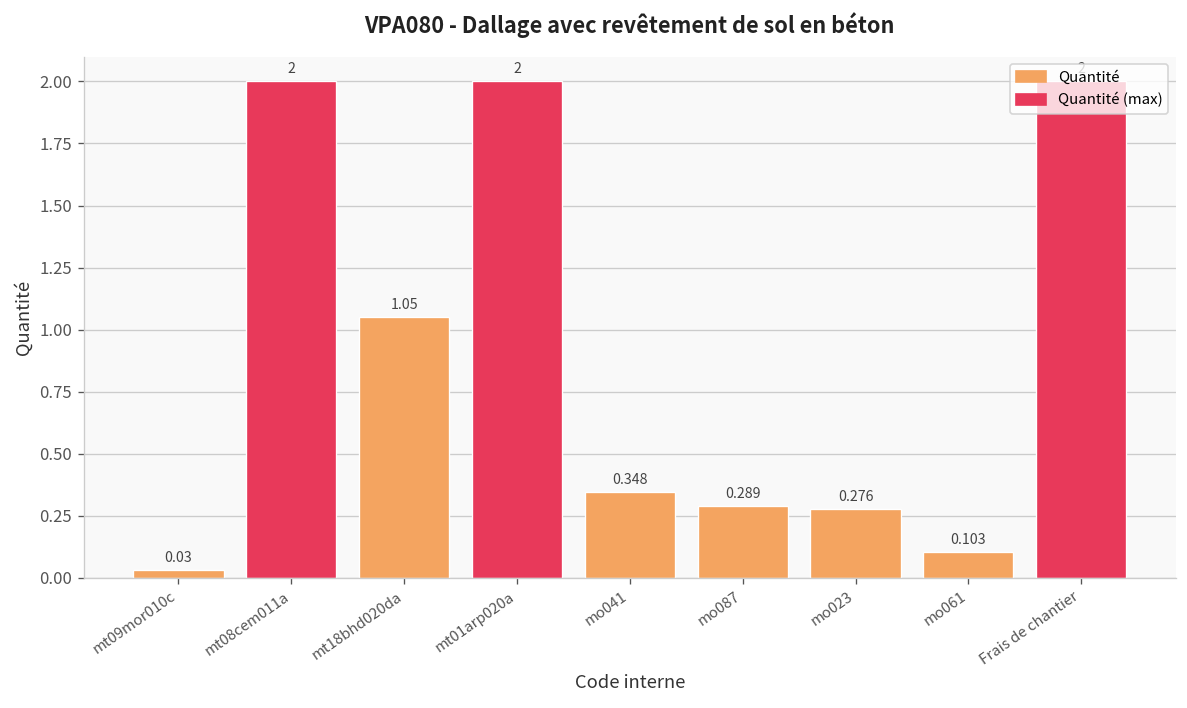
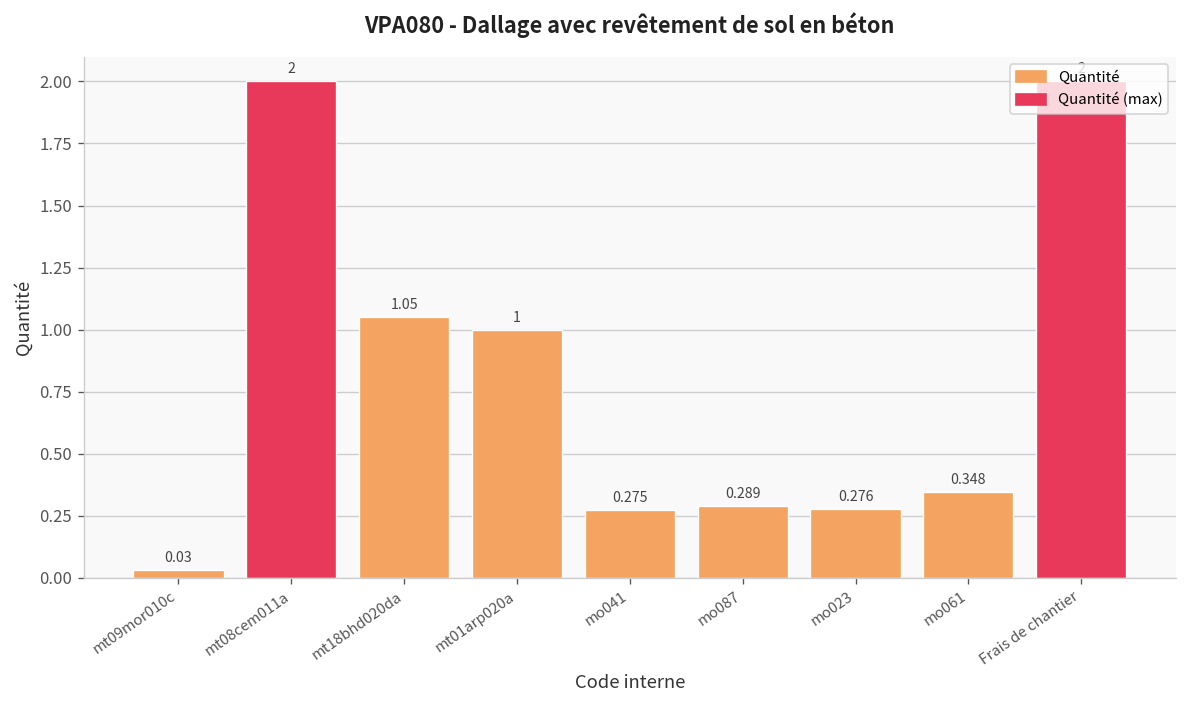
  {
    "mt09mor010c": 0.03,
    "mt08cem011a": 2,
    "mt18bhd020da": 1.05,
-   "mt01arp020a": 2,
-   "mo041": 0.348,
+   "mt01arp020a": 1,
+   "mo041": 0.275,
    "mo087": 0.289,
    "mo023": 0.276,
-   "mo061": 0.103
+   "mo061": 0.348
  }
